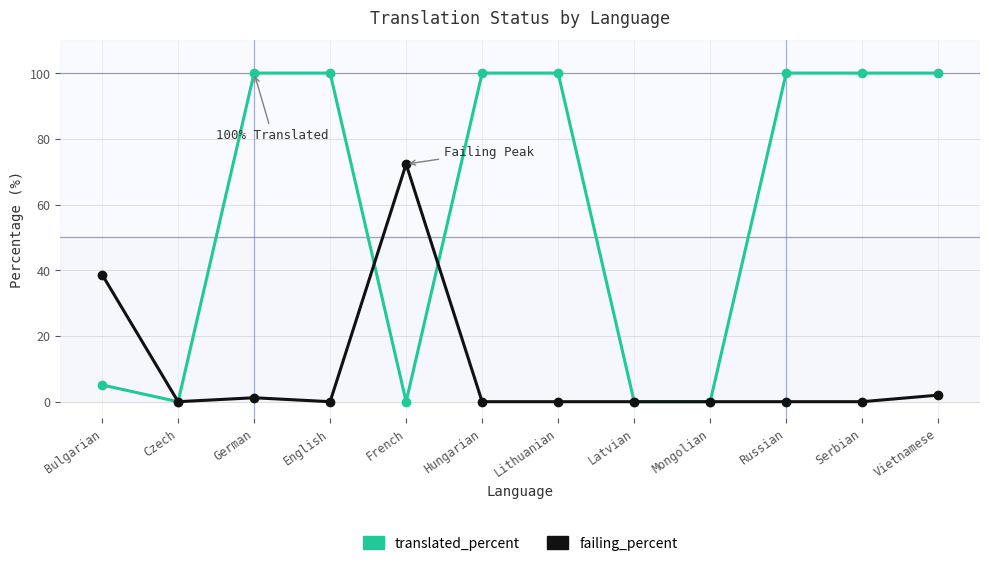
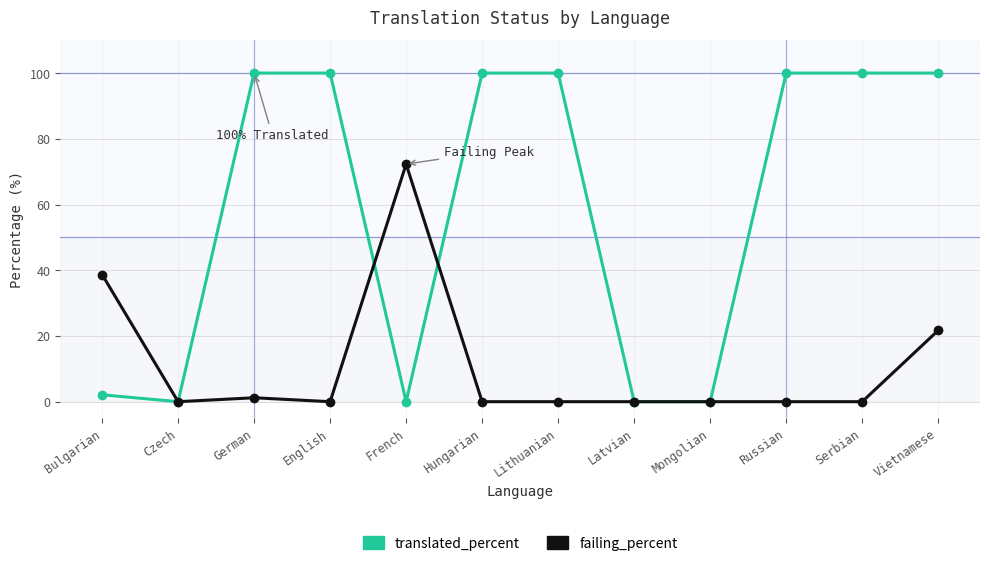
  {
    "translated_percent": {
-     "Bulgarian": 5,
+     "Bulgarian": 2,
      "French": 0,
      "Hungarian": 100,
      "Lithuanian": 100,
      "Russian": 100,
      "Serbian": 100,
      "Vietnamese": 100
    },
    "failing_percent": {
      "Bulgarian": 39,
      "German": 1,
      "English": 0,
      "French": 72,
      "Hungarian": 0,
      "Lithuanian": 0,
      "Russian": 0,
      "Serbian": 0,
-     "Vietnamese": 2
+     "Vietnamese": 22
    }
  }
